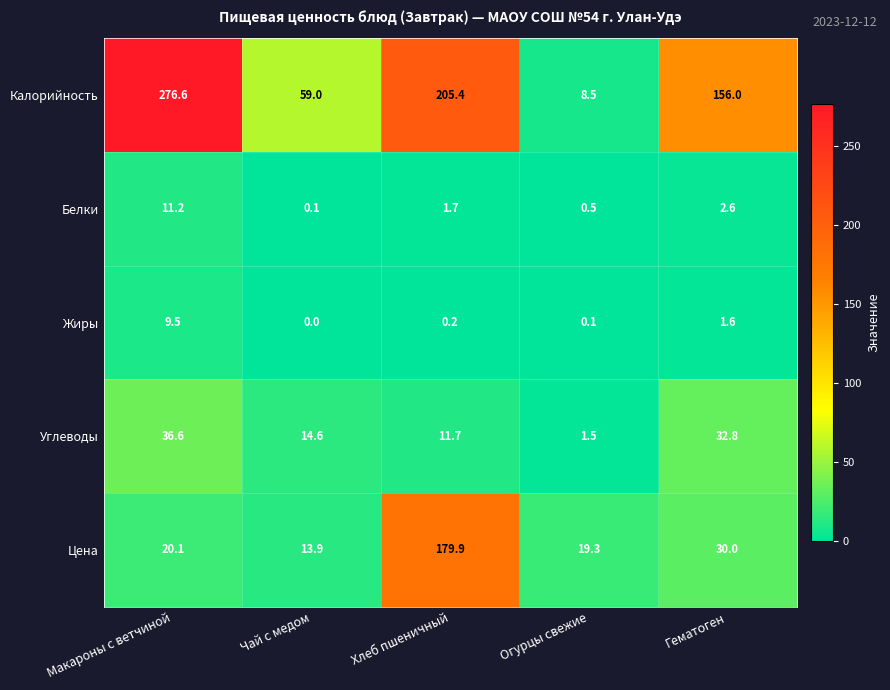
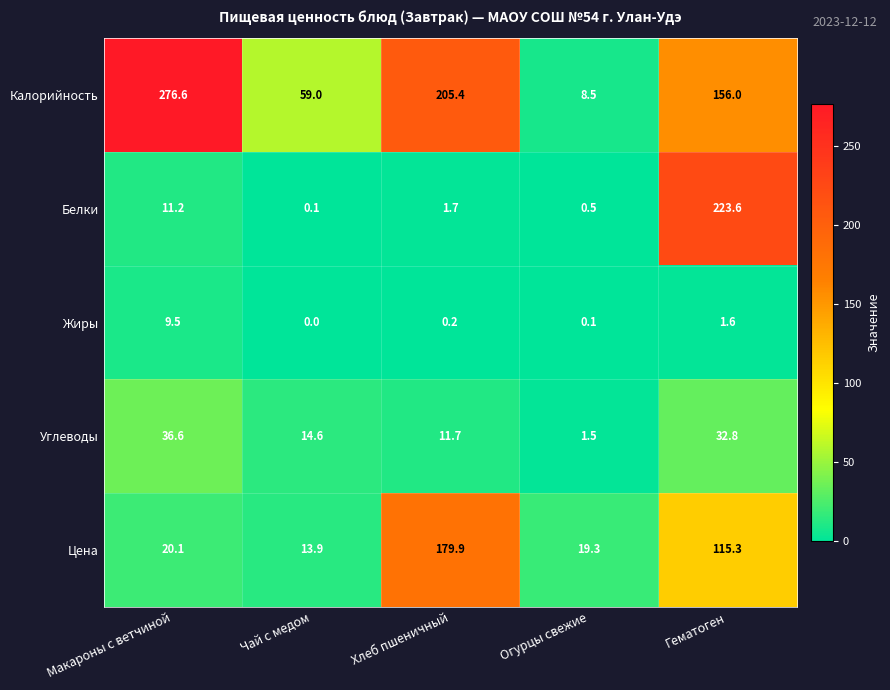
  {
    "Калорийность": {
      "Макароны с ветчиной": 276.6,
      "Чай с медом": 59.0,
      "Хлеб пшеничный": 205.4,
      "Огурцы свежие": 8.5,
      "Гематоген": 156.0
    },
    "Белки": {
      "Макароны с ветчиной": 11.2,
      "Чай с медом": 0.1,
      "Хлеб пшеничный": 1.7,
      "Огурцы свежие": 0.5,
-     "Гематоген": 2.6
+     "Гематоген": 223.6
    },
    "Жиры": {
      "Макароны с ветчиной": 9.5,
      "Чай с медом": 0.0,
      "Хлеб пшеничный": 0.2,
      "Огурцы свежие": 0.1,
      "Гематоген": 1.6
    },
    "Углеводы": {
      "Макароны с ветчиной": 36.6,
      "Чай с медом": 14.6,
      "Хлеб пшеничный": 11.7,
      "Огурцы свежие": 1.5,
      "Гематоген": 32.8
    },
    "Цена": {
      "Макароны с ветчиной": 20.1,
      "Чай с медом": 13.9,
      "Хлеб пшеничный": 179.9,
      "Огурцы свежие": 19.3,
-     "Гематоген": 30.0
+     "Гематоген": 115.3
    }
  }
